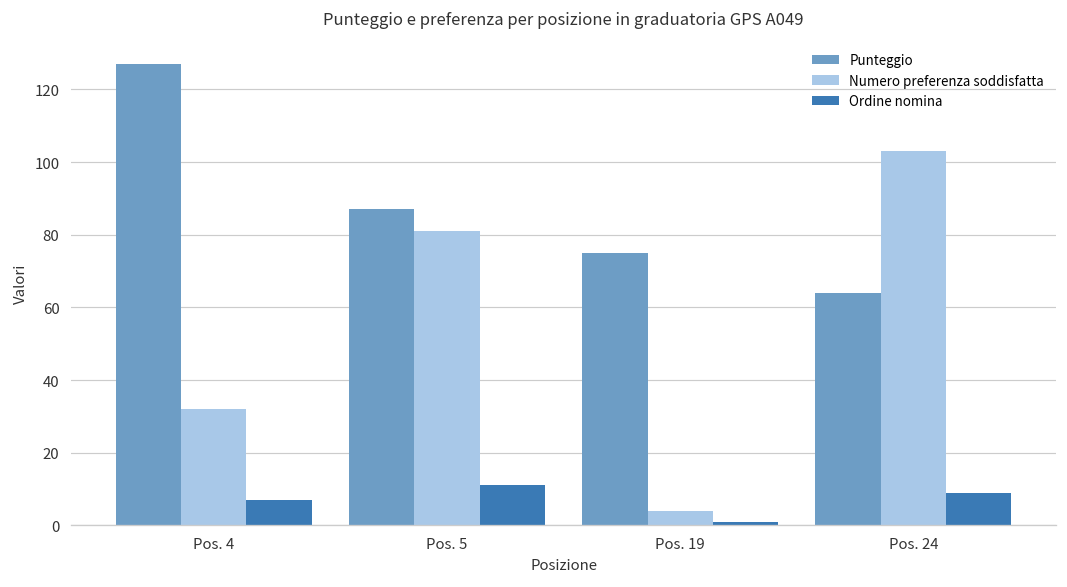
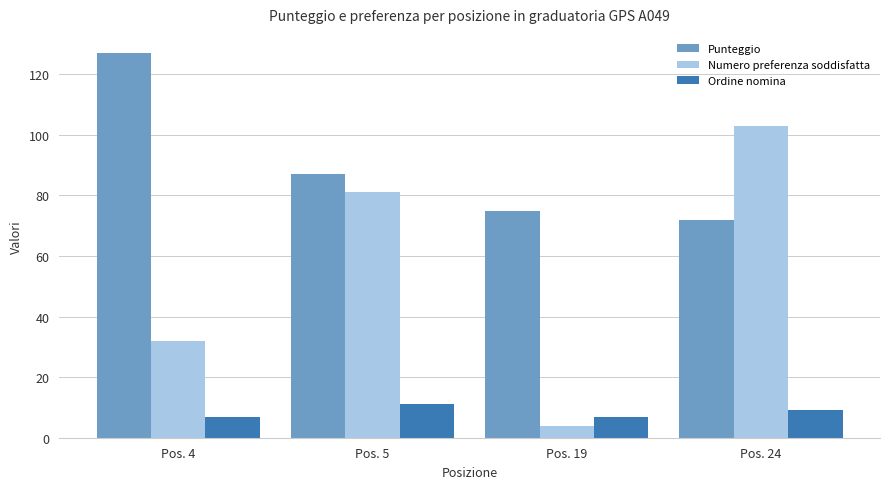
  {
    "Punteggio": {
      "Pos. 4": 127,
      "Pos. 5": 87,
      "Pos. 19": 75,
-     "Pos. 24": 64
+     "Pos. 24": 72
    },
    "Numero preferenza soddisfatta": {
      "Pos. 4": 32,
      "Pos. 5": 81,
      "Pos. 19": 4,
      "Pos. 24": 103
    },
    "Ordine nomina": {
      "Pos. 4": 7,
      "Pos. 5": 11,
-     "Pos. 19": 1,
+     "Pos. 19": 7,
      "Pos. 24": 9
    }
  }
